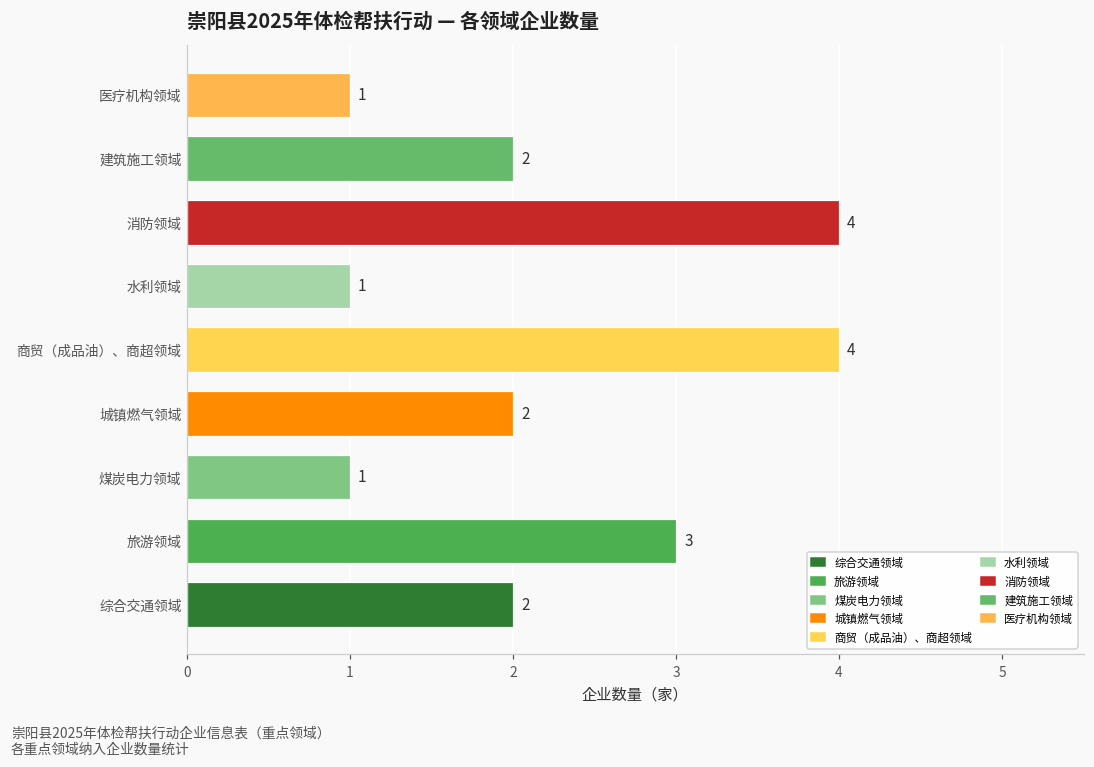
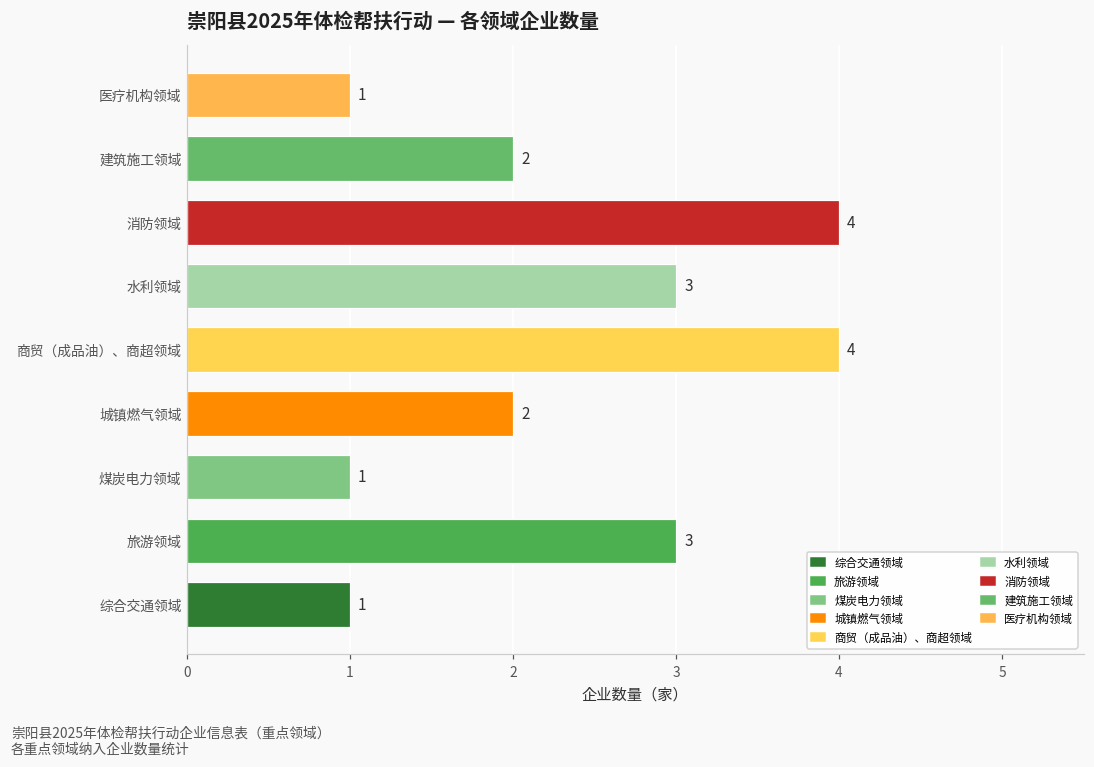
  {
    "医疗机构领域": 1,
    "建筑施工领域": 2,
    "消防领域": 4,
-   "水利领域": 1,
+   "水利领域": 3,
    "商贸（成品油）、商超领域": 4,
    "城镇燃气领域": 2,
    "煤炭电力领域": 1,
    "旅游领域": 3,
-   "综合交通领域": 2
+   "综合交通领域": 1
  }
